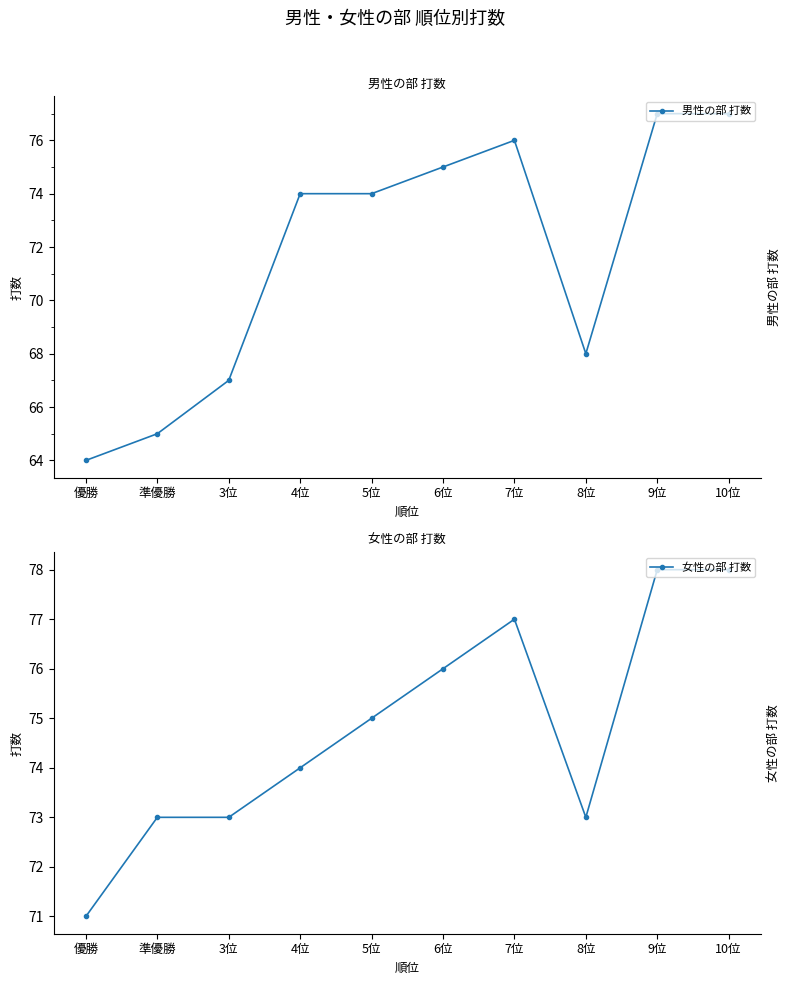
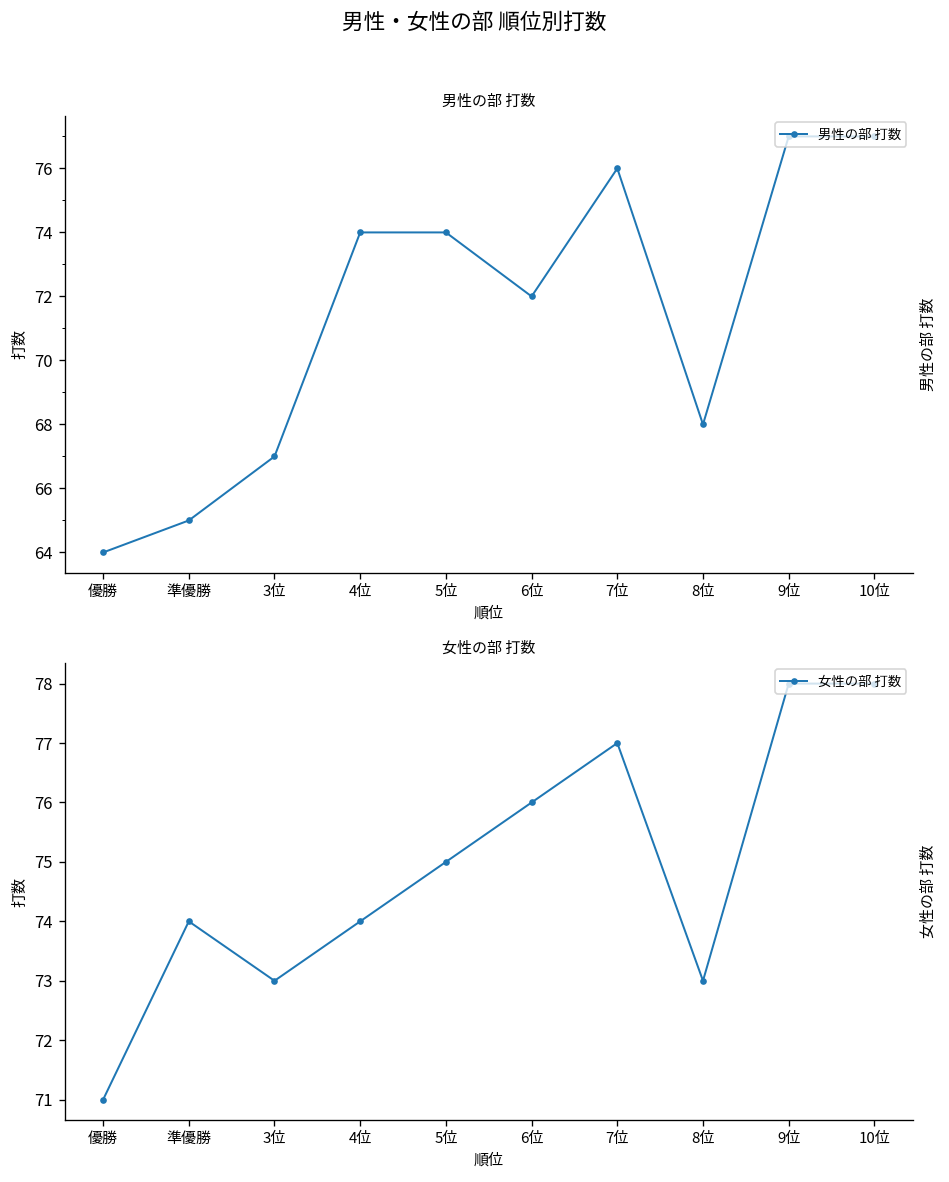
  {
    "男性の部 打数": {
      "優勝": 64,
      "準優勝": 65,
      "3位": 67,
      "4位": 74,
      "5位": 74,
-     "6位": 75,
+     "6位": 72,
      "7位": 76,
      "8位": 68
    },
    "女性の部 打数": {
      "優勝": 71,
-     "準優勝": 73,
+     "準優勝": 74,
      "3位": 73,
      "4位": 74,
      "5位": 75,
      "6位": 76,
      "7位": 77,
      "8位": 73
    }
  }
